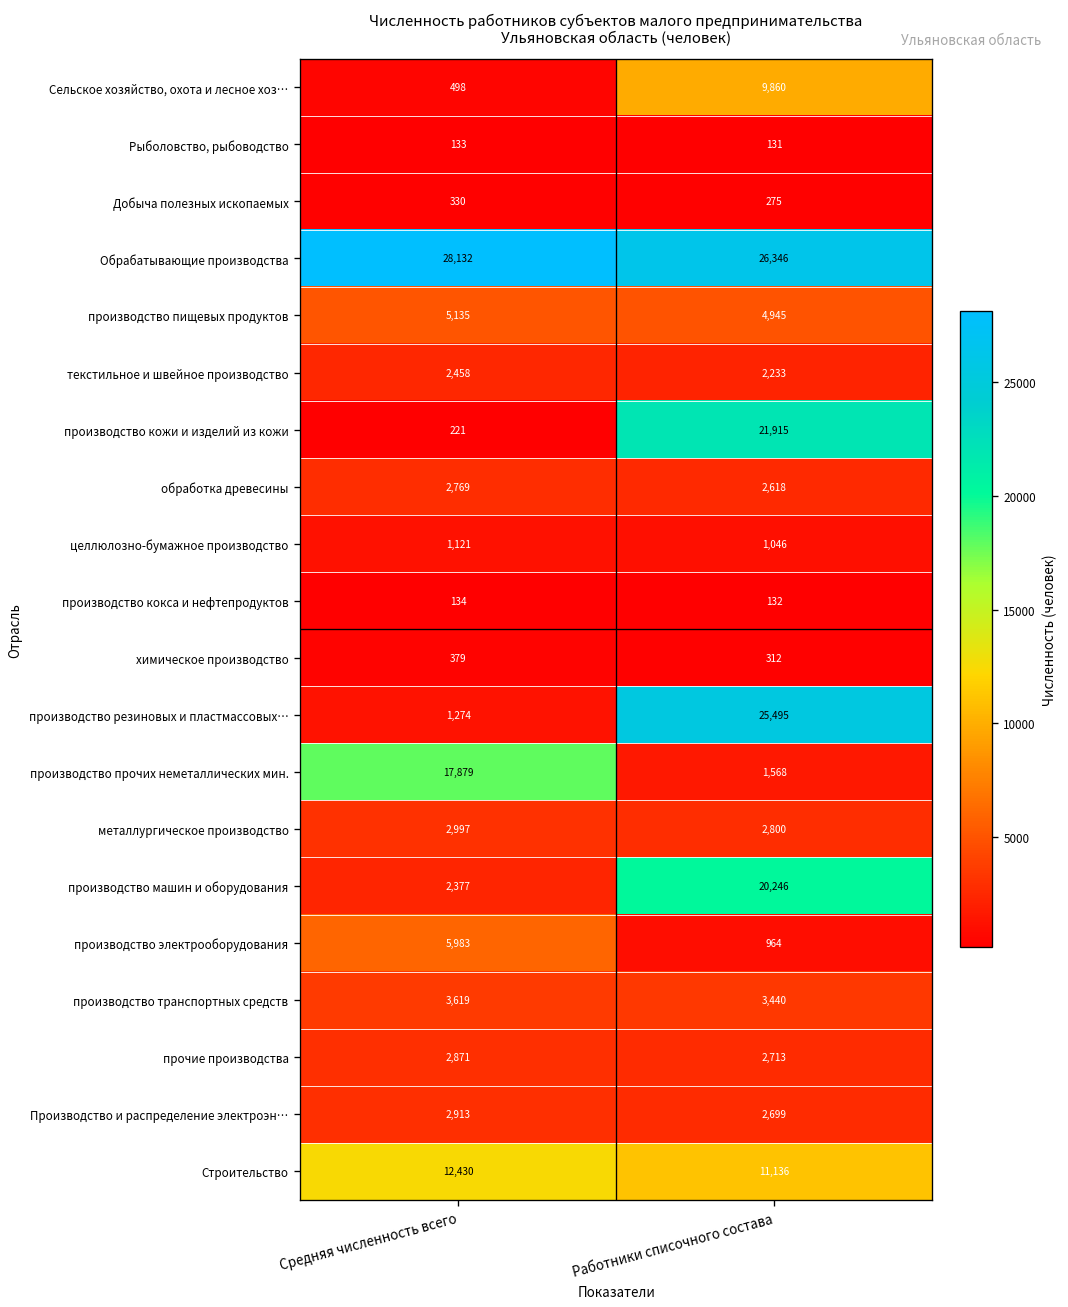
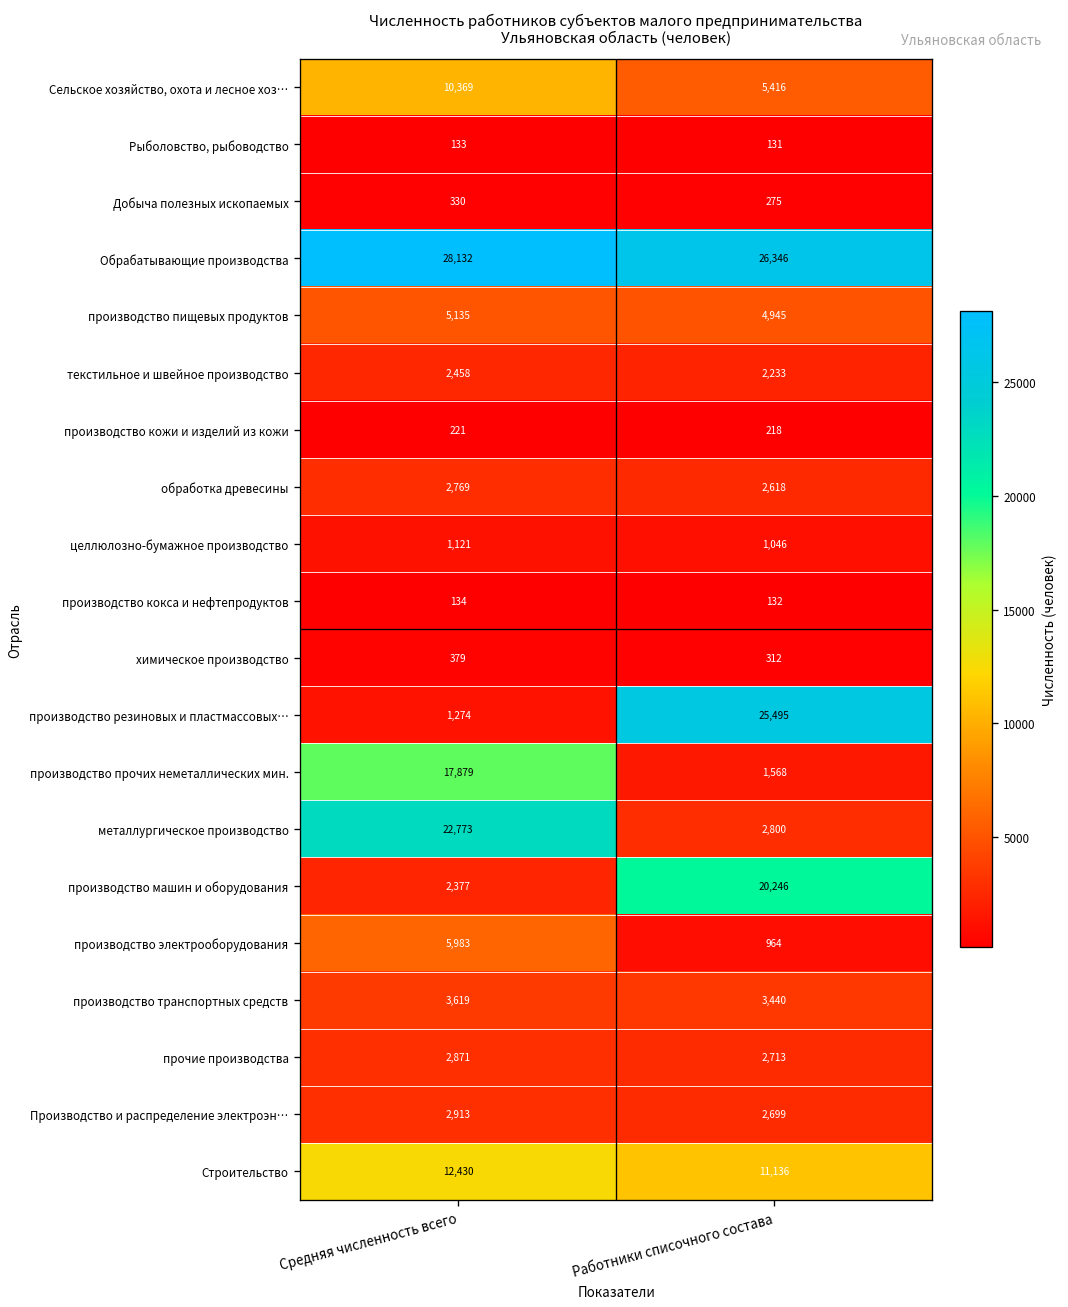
  {
    "Сельское хозяйство, охота и лесное хоз…": {
-     "Средняя численность всего": "498",
-     "Работники списочного состава": "9,860"
+     "Средняя численность всего": "10,369",
+     "Работники списочного состава": "5,416"
    },
    "Рыболовство, рыбоводство": {
      "Средняя численность всего": "133",
      "Работники списочного состава": "131"
    },
    "Добыча полезных ископаемых": {
      "Средняя численность всего": "330",
      "Работники списочного состава": "275"
    },
    "Обрабатывающие производства": {
      "Средняя численность всего": "28,132",
      "Работники списочного состава": "26,346"
    },
    "производство пищевых продуктов": {
      "Средняя численность всего": "5,135",
      "Работники списочного состава": "4,945"
    },
    "текстильное и швейное производство": {
      "Средняя численность всего": "2,458",
      "Работники списочного состава": "2,233"
    },
    "производство кожи и изделий из кожи": {
      "Средняя численность всего": "221",
-     "Работники списочного состава": "21,915"
+     "Работники списочного состава": "218"
    },
    "обработка древесины": {
      "Средняя численность всего": "2,769",
      "Работники списочного состава": "2,618"
    },
    "целлюлозно-бумажное производство": {
      "Средняя численность всего": "1,121",
      "Работники списочного состава": "1,046"
    },
    "производство кокса и нефтепродуктов": {
      "Средняя численность всего": "134",
      "Работники списочного состава": "132"
    },
    "химическое производство": {
      "Средняя численность всего": "379",
      "Работники списочного состава": "312"
    },
    "производство резиновых и пластмассовых…": {
      "Средняя численность всего": "1,274",
      "Работники списочного состава": "25,495"
    },
    "производство прочих неметаллических мин.": {
      "Средняя численность всего": "17,879",
      "Работники списочного состава": "1,568"
    },
    "металлургическое производство": {
-     "Средняя численность всего": "2,997",
+     "Средняя численность всего": "22,773",
      "Работники списочного состава": "2,800"
    },
    "производство машин и оборудования": {
      "Средняя численность всего": "2,377",
      "Работники списочного состава": "20,246"
    },
    "производство электрооборудования": {
      "Средняя численность всего": "5,983",
      "Работники списочного состава": "964"
    },
    "производство транспортных средств": {
      "Средняя численность всего": "3,619",
      "Работники списочного состава": "3,440"
    },
    "прочие производства": {
      "Средняя численность всего": "2,871",
      "Работники списочного состава": "2,713"
    },
    "Производство и распределение электроэн…": {
      "Средняя численность всего": "2,913",
      "Работники списочного состава": "2,699"
    },
    "Строительство": {
      "Средняя численность всего": "12,430",
      "Работники списочного состава": "11,136"
    }
  }
